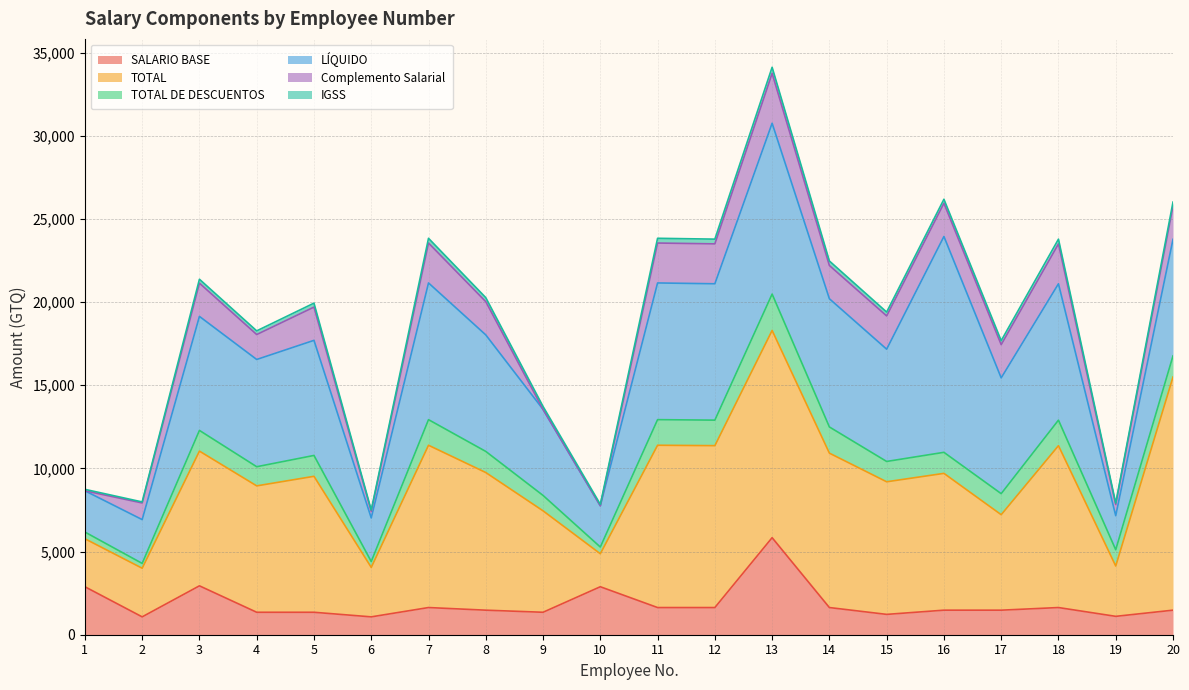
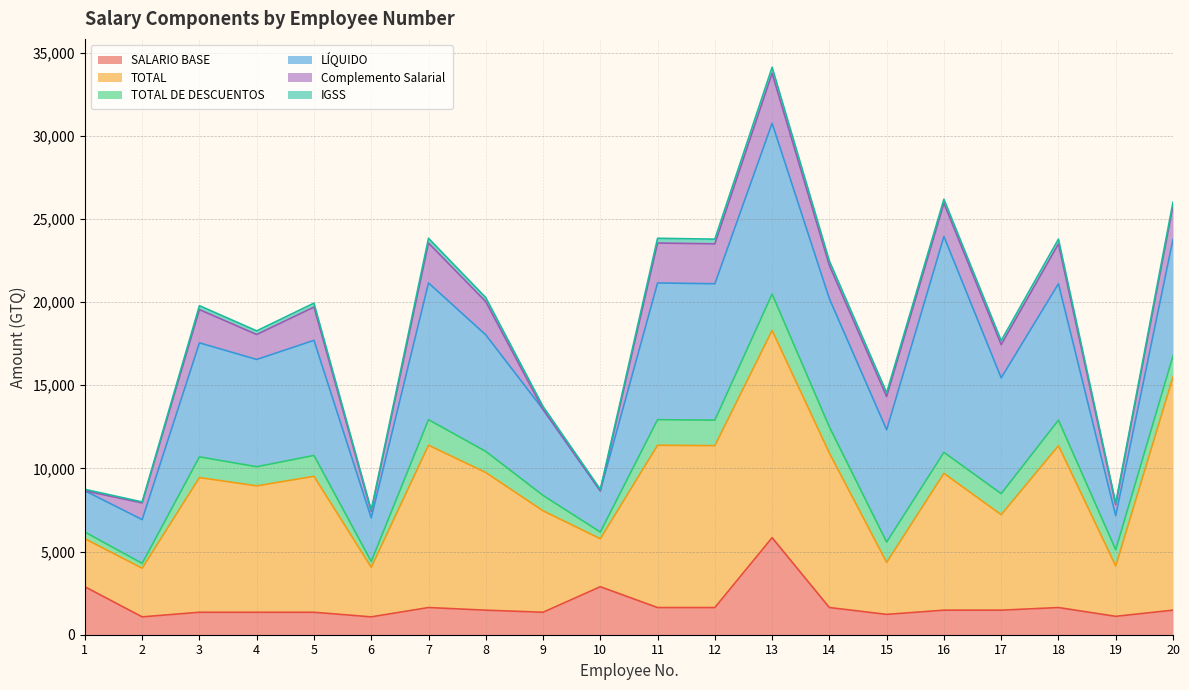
  {
    "SALARIO BASE": {
      "1": "2,900",
      "2": "1,100",
-     "3": "2,900",
+     "3": "1,400",
      "4": "1,400",
      "5": "1,400",
      "6": "1,100",
      "7": "1,600",
      "8": "1,500",
      "9": "1,400",
      "10": "2,900",
      "11": "1,600",
      "12": "1,600",
      "13": "5,800",
      "14": "1,600",
      "15": "1,200",
      "16": "1,500",
      "17": "1,500",
      "18": "1,600",
      "19": "1,100",
      "20": "1,500"
    },
    "TOTAL": {
      "1": "2,900",
      "2": "2,900",
      "3": "8,100",
      "4": "7,600",
      "5": "8,200",
      "6": "3,000",
      "7": "9,800",
      "8": "8,300",
      "9": "6,100",
-     "10": "2,000",
+     "10": "2,900",
      "11": "9,800",
      "12": "9,700",
      "13": "12,500",
      "14": "9,300",
-     "15": "8,000",
+     "15": "3,100",
      "16": "8,200",
      "17": "5,700",
      "18": "9,700",
      "19": "3,000",
      "20": "14,000"
    },
    "LÍQUIDO": {
      "2": "2,600",
      "3": "6,900",
      "4": "6,400",
      "5": "6,900",
      "6": "2,600",
      "7": "8,200",
      "8": "7,000",
      "11": "8,200",
      "12": "8,200",
      "13": "10,300",
      "14": "7,700",
      "15": "6,800",
      "16": "13,000",
      "17": "7,000",
      "18": "8,200",
      "19": "2,000",
      "20": "7,000"
    },
    "Complemento Salarial": {
      "3": "2,000",
      "4": "1,500",
      "5": "2,000",
      "7": "2,400",
      "8": "2,000",
      "11": "2,400",
      "12": "2,400",
      "13": "3,000",
      "14": "2,000",
      "15": "2,000",
      "16": "2,000",
      "17": "2,000",
      "18": "2,400",
      "20": "2,000"
    }
  }
